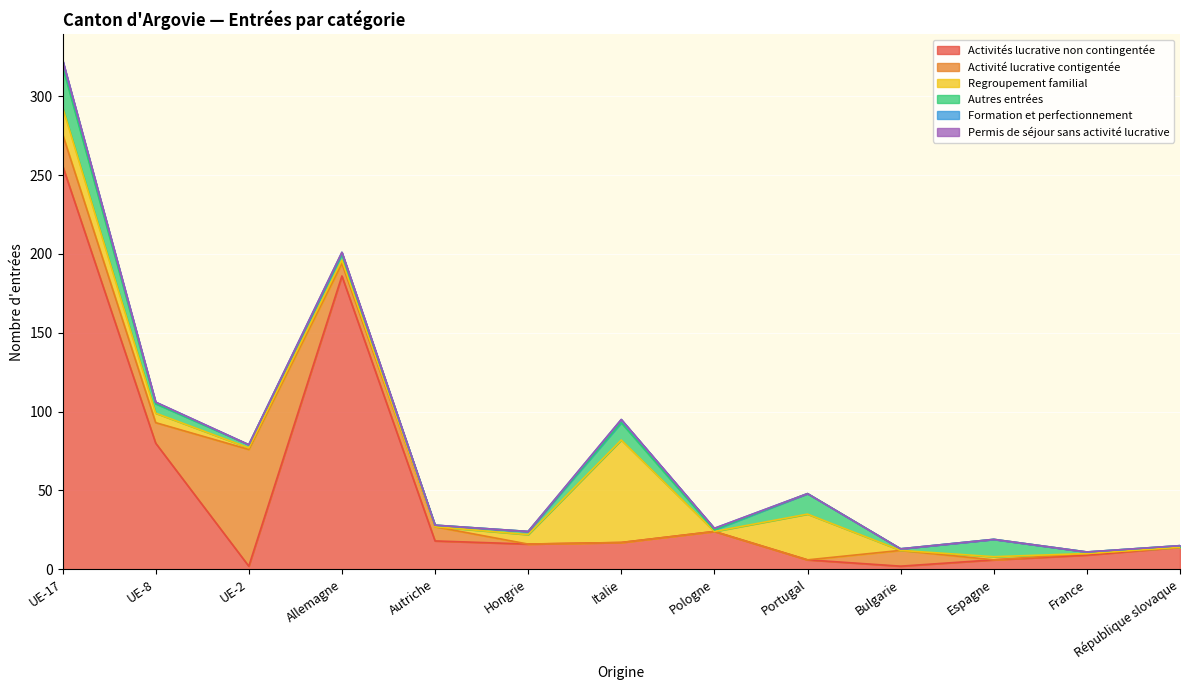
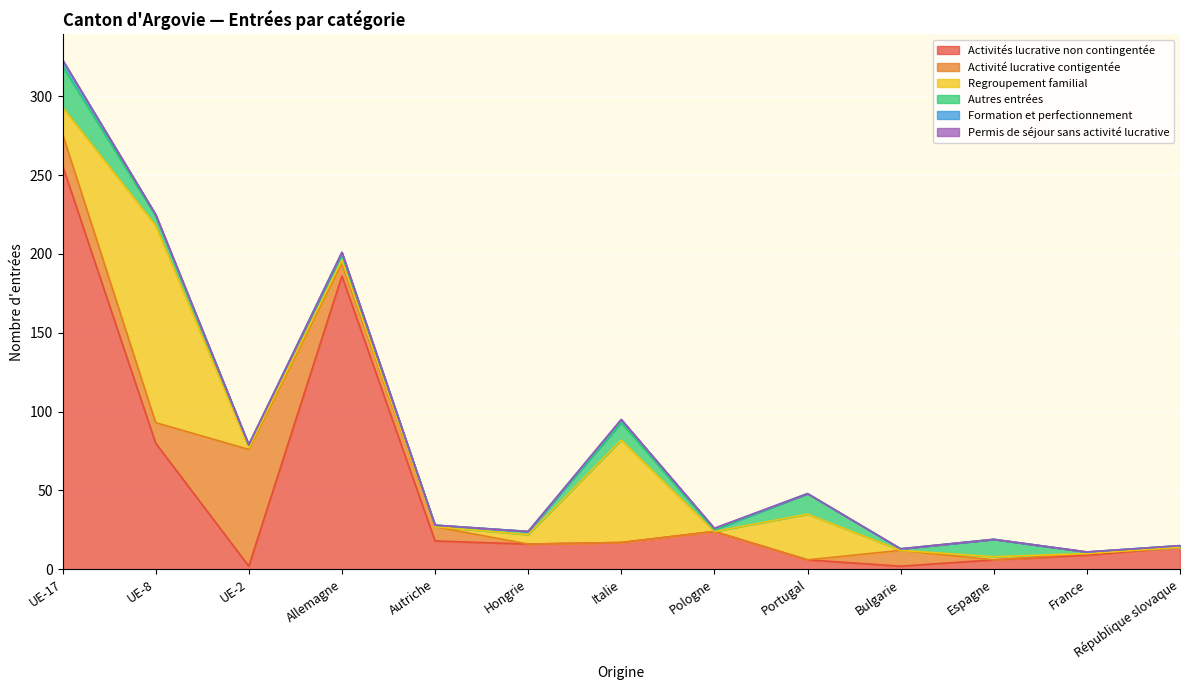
  {
    "Regroupement familial": {
      "UE-17": 17,
-     "UE-8": 6,
+     "UE-8": 125,
      "Allemagne": 2,
      "Hongrie": 6,
      "Italie": 65,
      "Portugal": 29,
      "Espagne": 2
    },
    "Autres entrées": {
      "UE-17": 26,
      "Italie": 11
    }
  }
